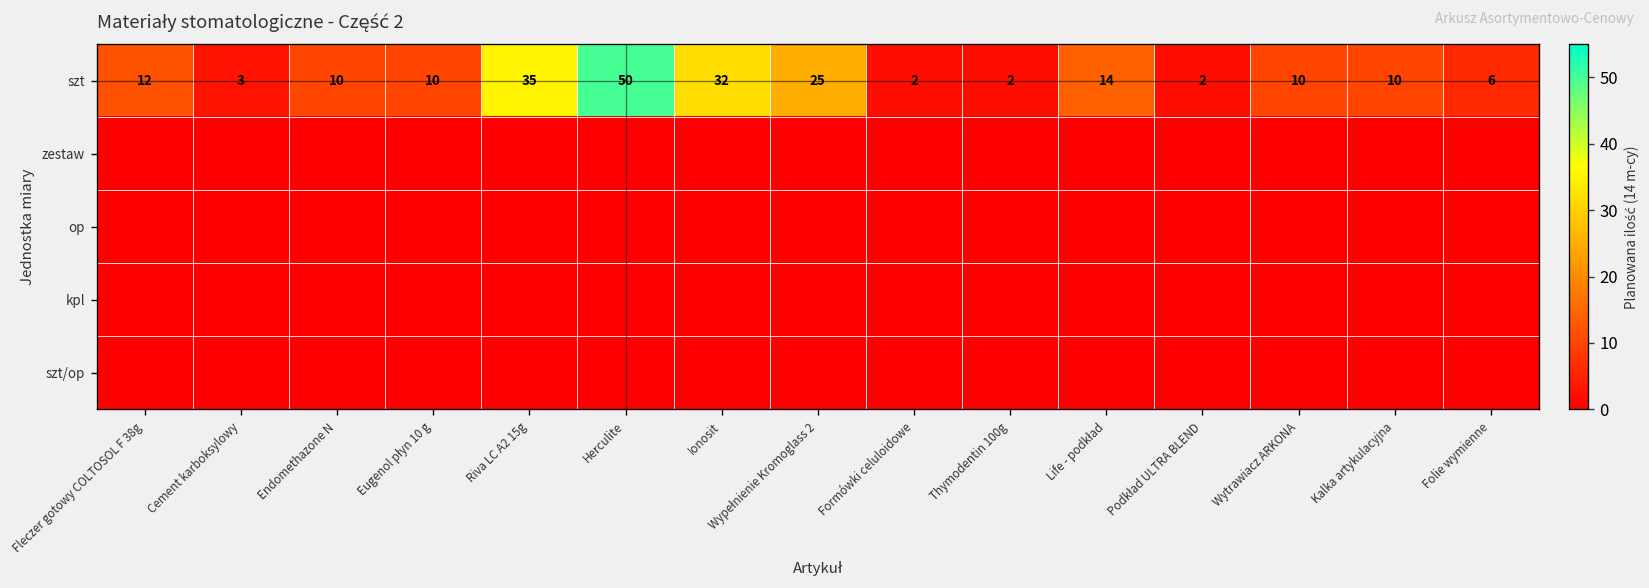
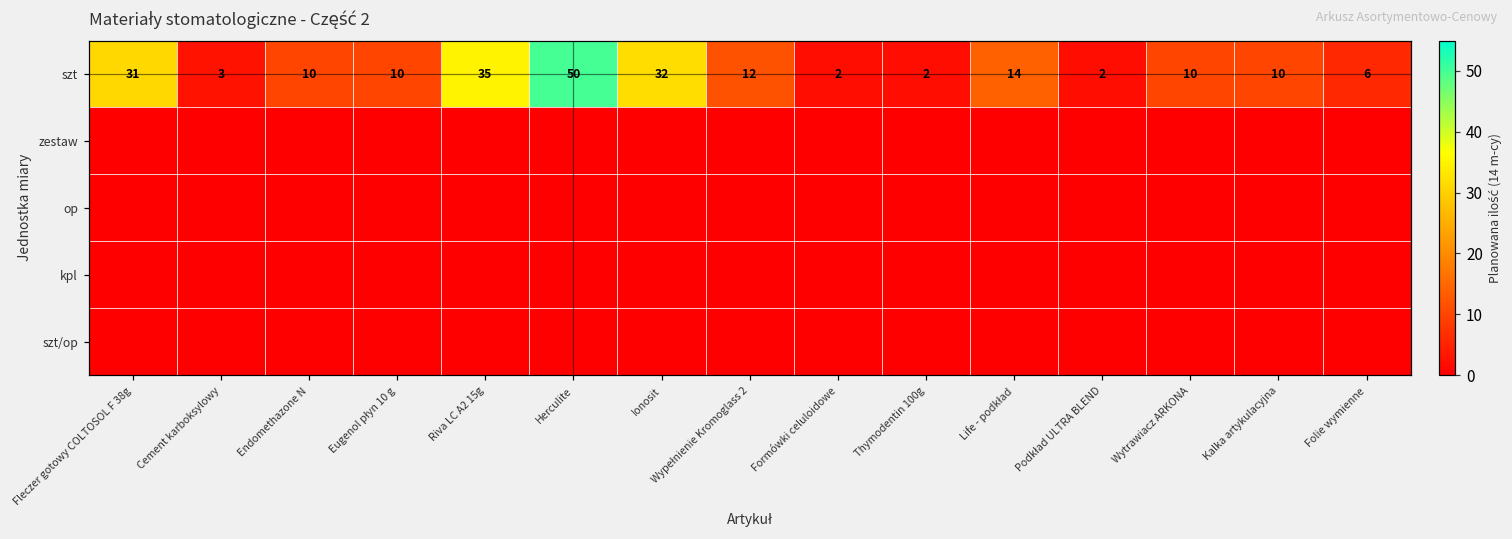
  {
    "szt": {
-     "Fleczer gotowy COLTOSOL F 38g": 12,
+     "Fleczer gotowy COLTOSOL F 38g": 31,
      "Cement karboksylowy": 3,
      "Endomethazone N": 10,
      "Eugenol płyn 10 g": 10,
      "Riva LC A2 15g": 35,
      "Herculite": 50,
      "Ionosit": 32,
-     "Wypełnienie Kromoglass 2": 25,
+     "Wypełnienie Kromoglass 2": 12,
      "Formówki celuloidowe": 2,
      "Thymodentin 100g": 2,
      "Life - podkład": 14,
      "Podkład ULTRA BLEND": 2,
      "Wytrawiacz ARKONA": 10,
      "Kalka artykulacyjna": 10,
      "Folie wymienne": 6
    }
  }
